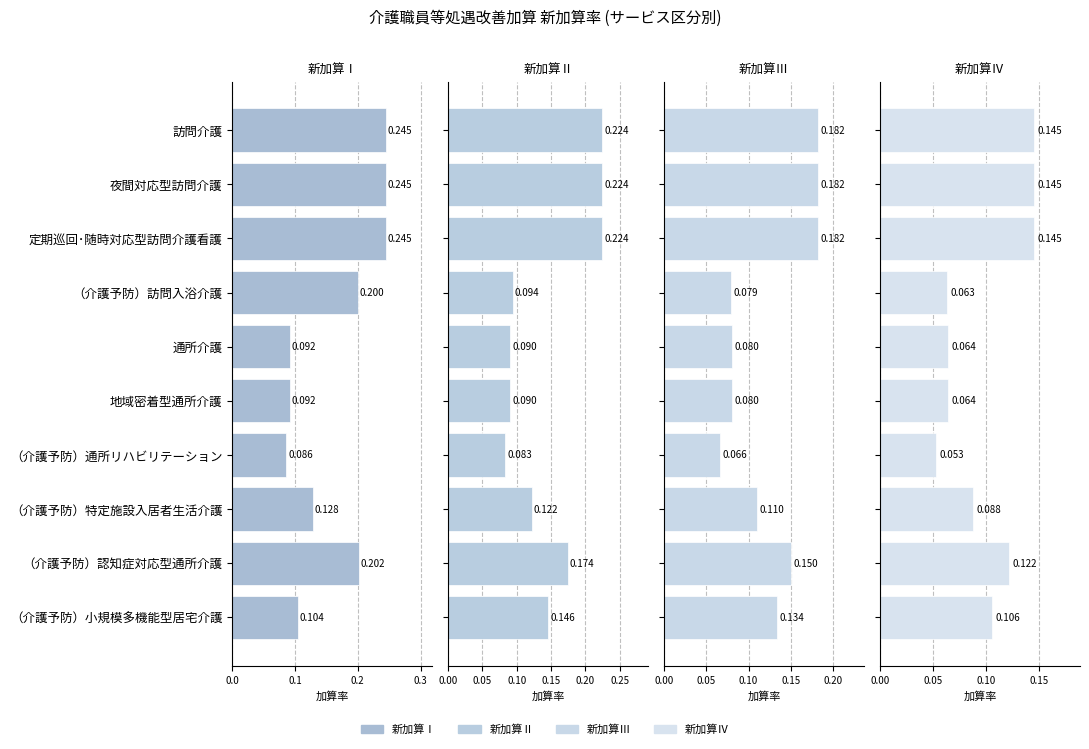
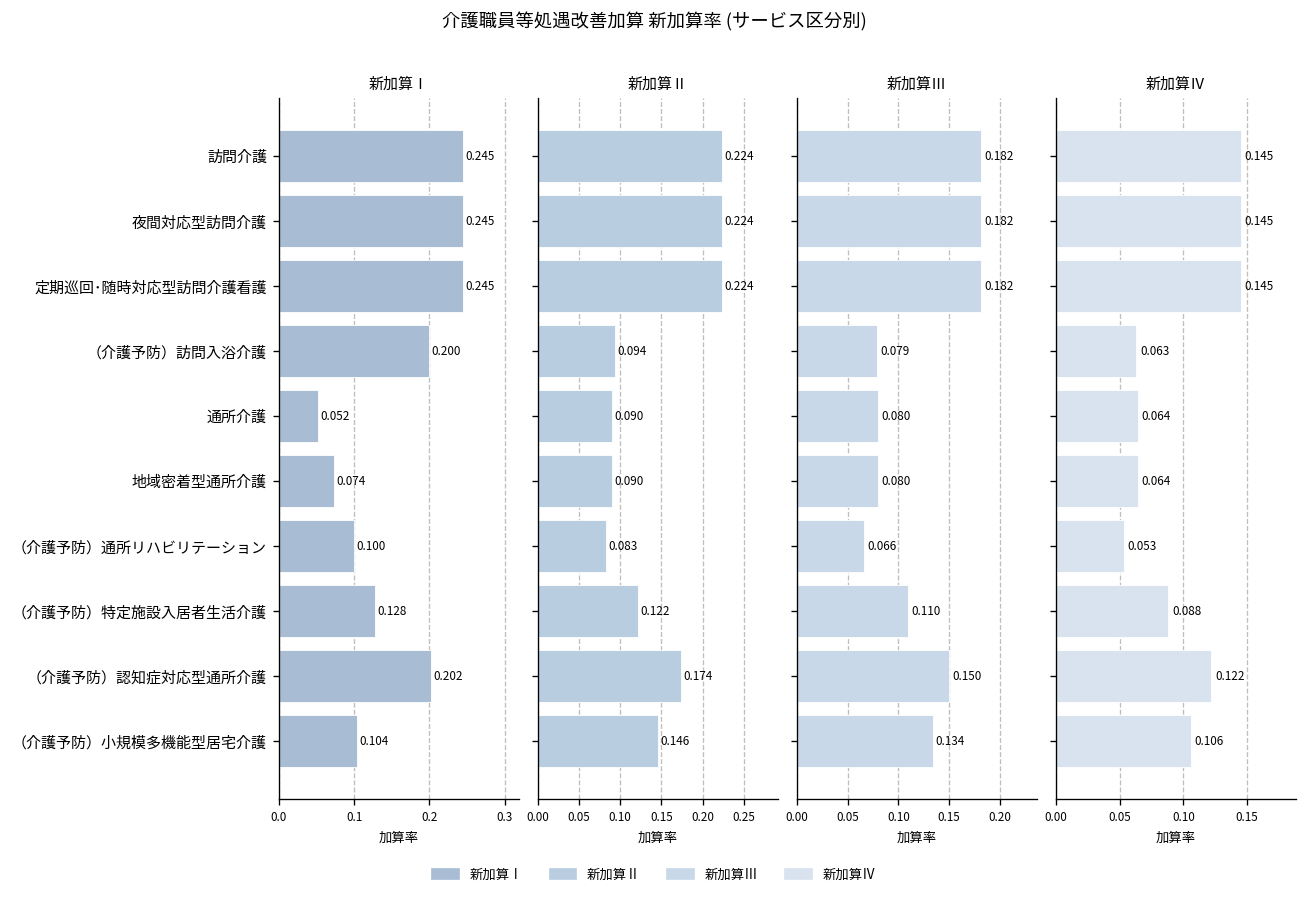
  {
    "新加算Ⅰ": {
      "訪問介護": 0.245,
      "夜間対応型訪問介護": 0.245,
      "定期巡回･随時対応型訪問介護看護": 0.245,
      "（介護予防）訪問入浴介護": 0.200,
-     "通所介護": 0.092,
-     "地域密着型通所介護": 0.092,
-     "（介護予防）通所リハビリテーション": 0.086,
+     "通所介護": 0.052,
+     "地域密着型通所介護": 0.074,
+     "（介護予防）通所リハビリテーション": 0.100,
      "（介護予防）特定施設入居者生活介護": 0.128,
      "（介護予防）認知症対応型通所介護": 0.202,
      "（介護予防）小規模多機能型居宅介護": 0.104
    }
  }
